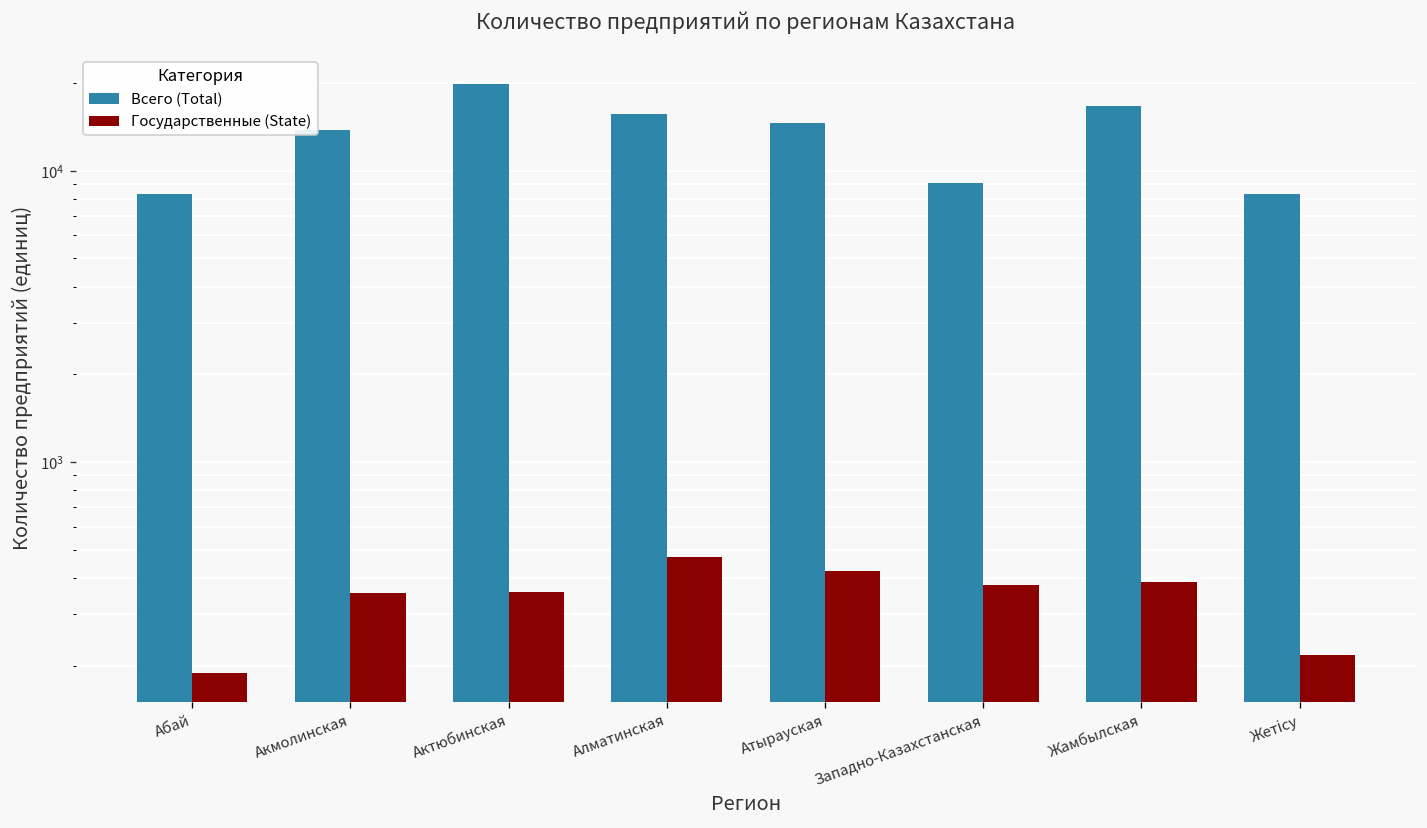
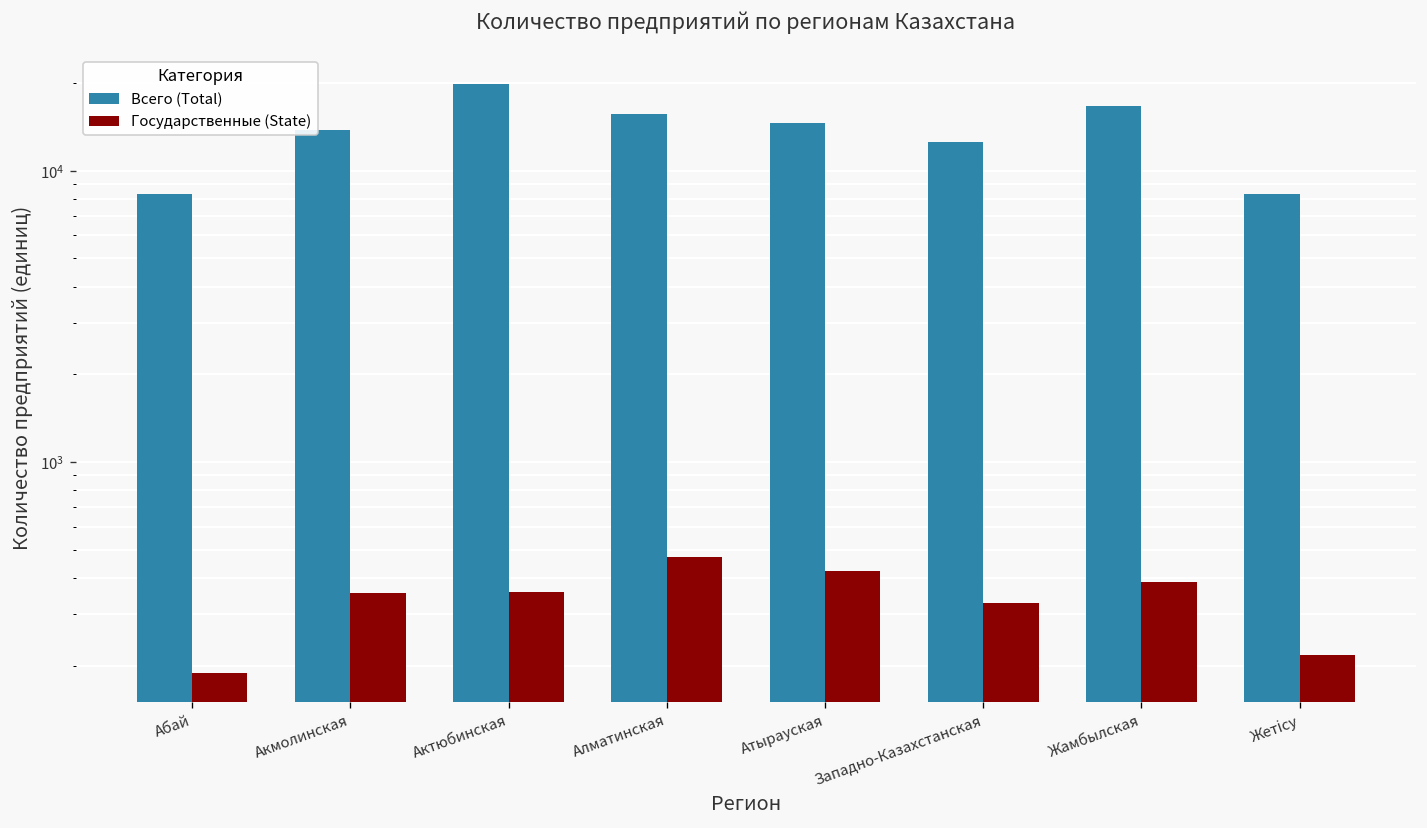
  {
    "Всего (Total)": {
      "Абай": 8300,
      "Акмолинская": 14000,
      "Актюбинская": 20000,
      "Алматинская": 16000,
      "Атырауская": 15000,
-     "Западно-Казахстанская": 9100,
+     "Западно-Казахстанская": 13000,
      "Жамбылская": 17000,
      "Жетісу": 8300
    },
    "Государственные (State)": {
      "Абай": 190,
      "Акмолинская": 360,
      "Актюбинская": 360,
      "Алматинская": 470,
      "Атырауская": 420,
-     "Западно-Казахстанская": 380,
+     "Западно-Казахстанская": 330,
      "Жамбылская": 390,
      "Жетісу": 220
    }
  }
